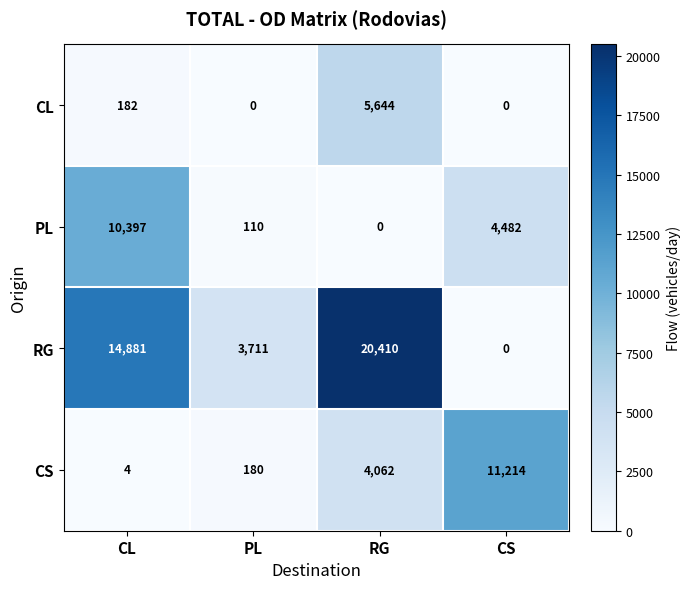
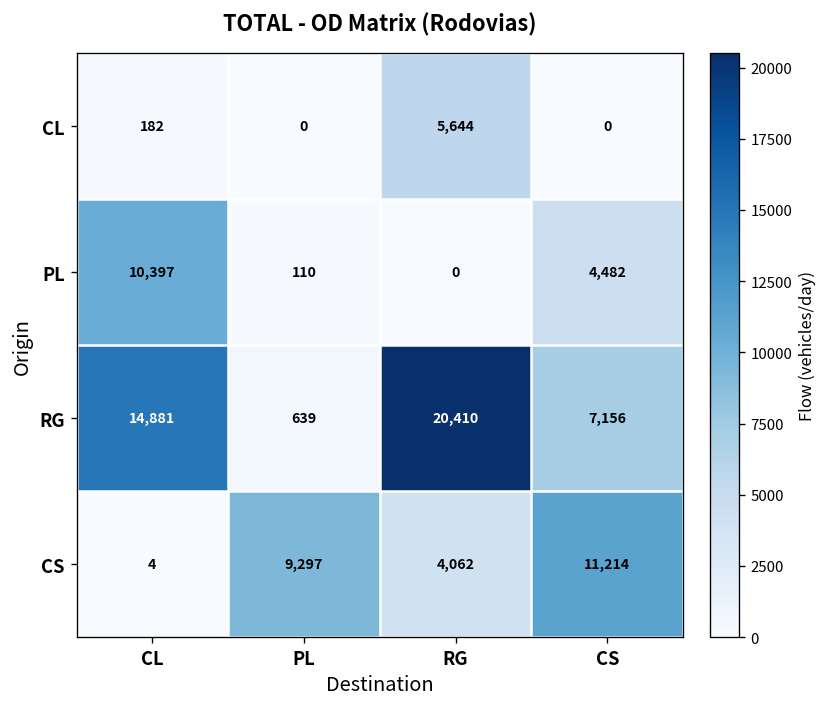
  {
    "CL": {
      "CL": "182",
      "PL": "0",
      "RG": "5,644",
      "CS": "0"
    },
    "PL": {
      "CL": "10,397",
      "PL": "110",
      "RG": "0",
      "CS": "4,482"
    },
    "RG": {
      "CL": "14,881",
-     "PL": "3,711",
+     "PL": "639",
      "RG": "20,410",
-     "CS": "0"
+     "CS": "7,156"
    },
    "CS": {
      "CL": "4",
-     "PL": "180",
+     "PL": "9,297",
      "RG": "4,062",
      "CS": "11,214"
    }
  }
